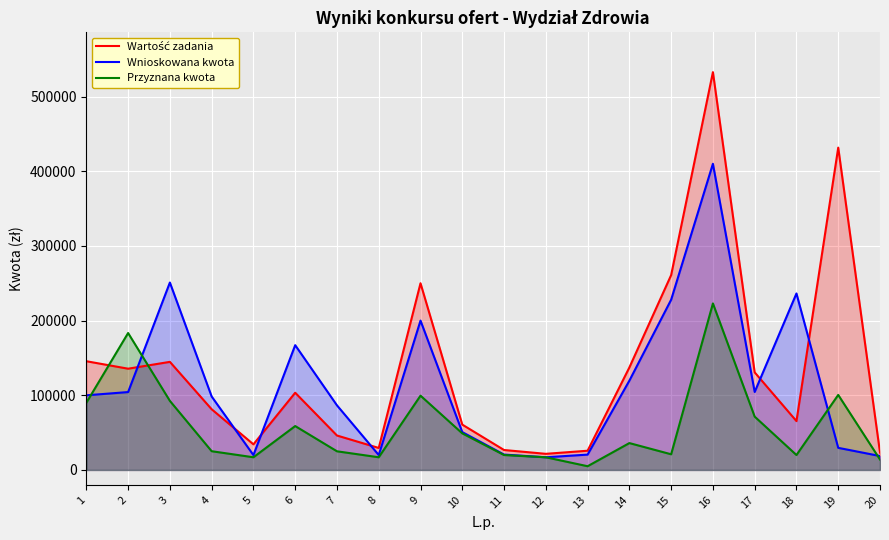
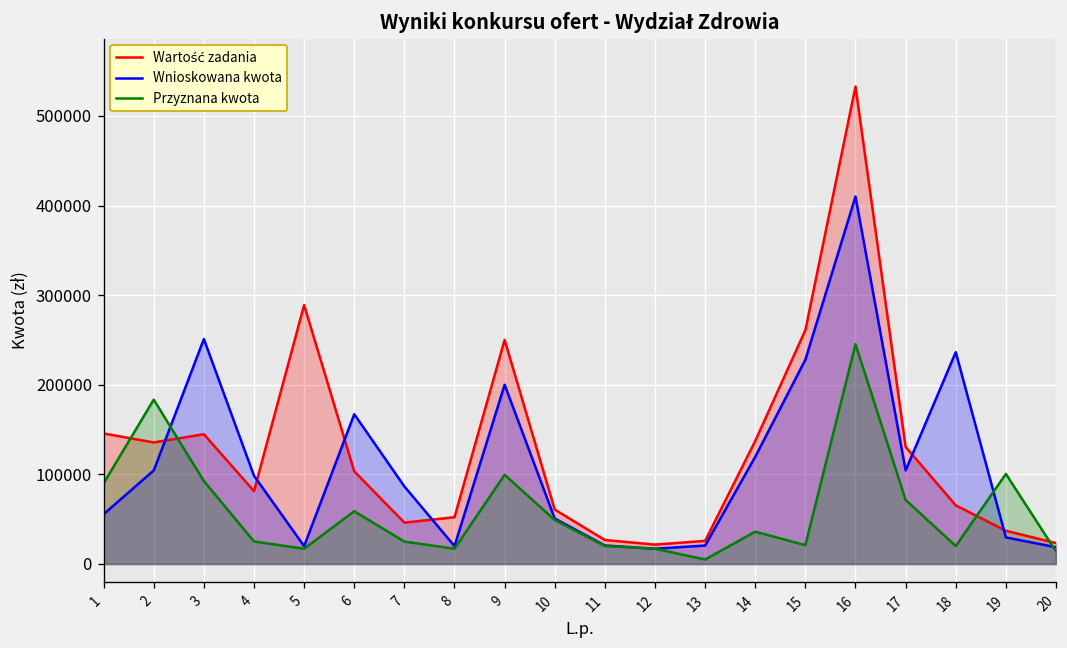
  {
    "Wartość zadania": {
      "1": 150000,
      "2": 140000,
      "3": 140000,
      "4": 80000,
-     "5": 30000,
+     "5": 290000,
      "6": 100000,
      "7": 50000,
-     "8": 30000,
+     "8": 50000,
      "9": 250000,
      "10": 60000,
      "11": 30000,
      "12": 20000,
      "13": 30000,
      "14": 140000,
      "15": 260000,
      "16": 530000,
      "17": 130000,
      "18": 70000,
-     "19": 430000,
+     "19": 40000,
      "20": 20000
    },
    "Wnioskowana kwota": {
-     "1": 100000,
+     "1": 60000,
      "2": 100000,
      "3": 250000,
      "4": 100000,
      "6": 170000,
      "7": 90000,
      "9": 200000,
      "13": 20000,
      "14": 120000,
      "15": 230000,
      "16": 410000,
      "17": 100000,
      "18": 240000,
      "19": 30000,
      "20": 20000
    },
    "Przyznana kwota": {
      "1": 90000,
      "2": 180000,
      "3": 90000,
      "4": 30000,
      "6": 60000,
      "7": 30000,
      "9": 100000,
      "13": 10000,
      "14": 40000,
      "15": 20000,
-     "16": 220000,
+     "16": 250000,
      "17": 70000,
      "18": 20000,
      "19": 100000,
      "20": 10000
    }
  }
